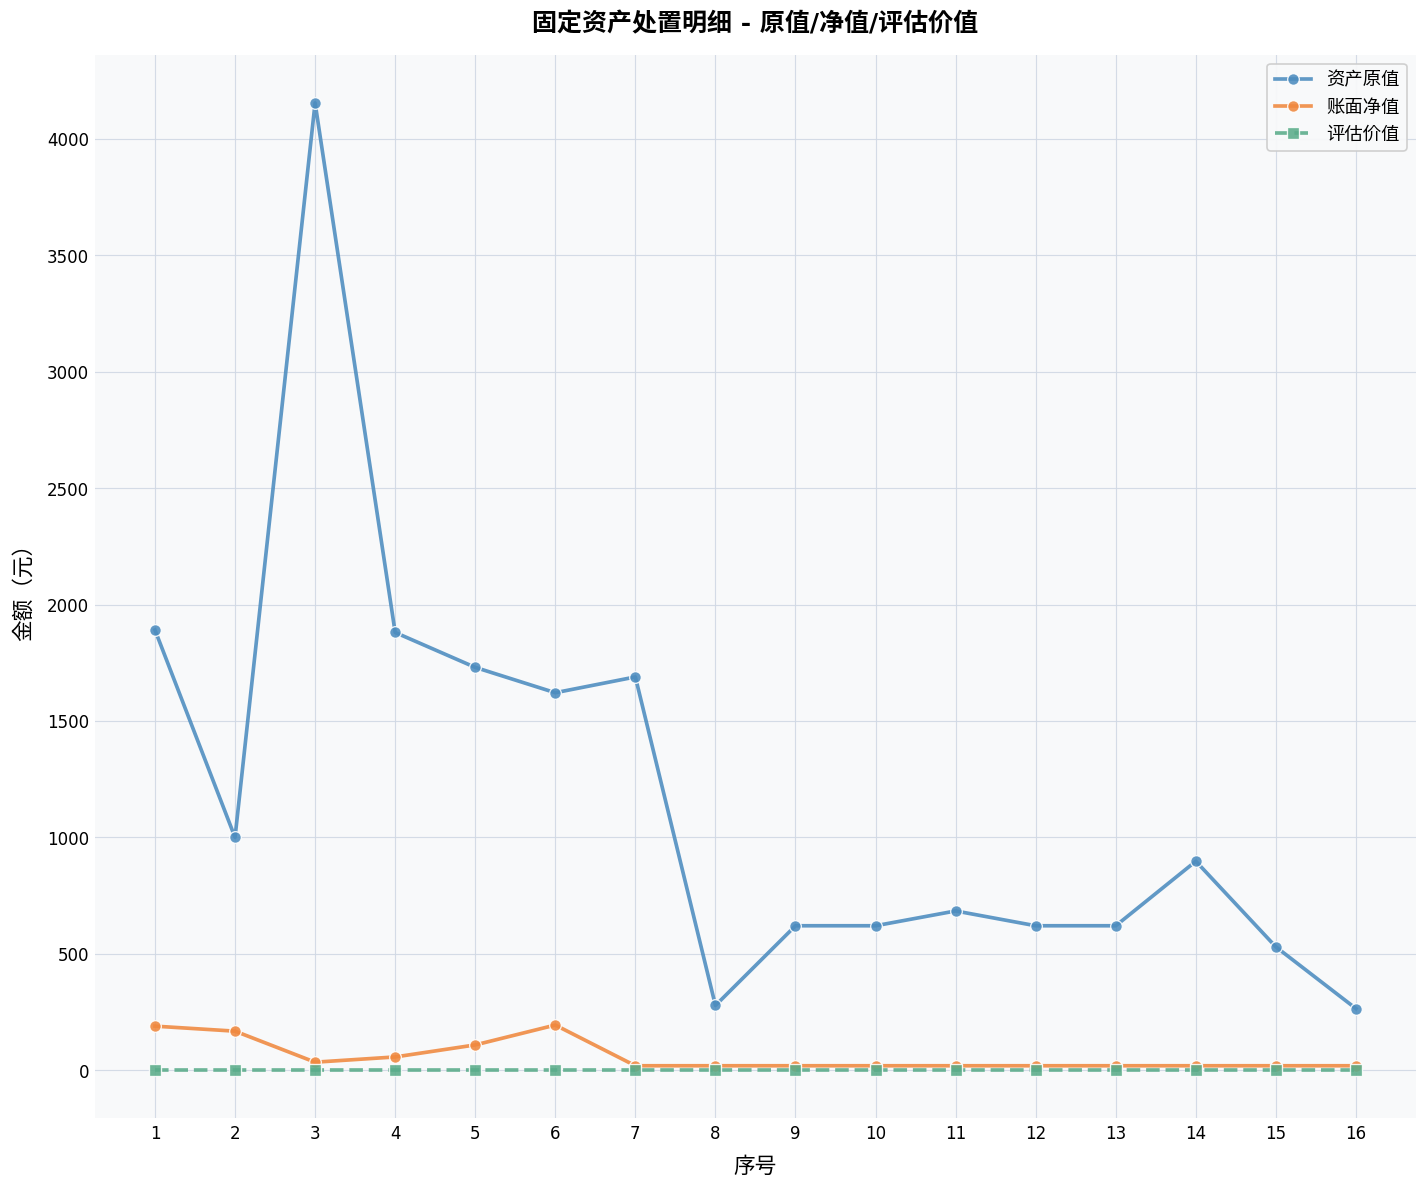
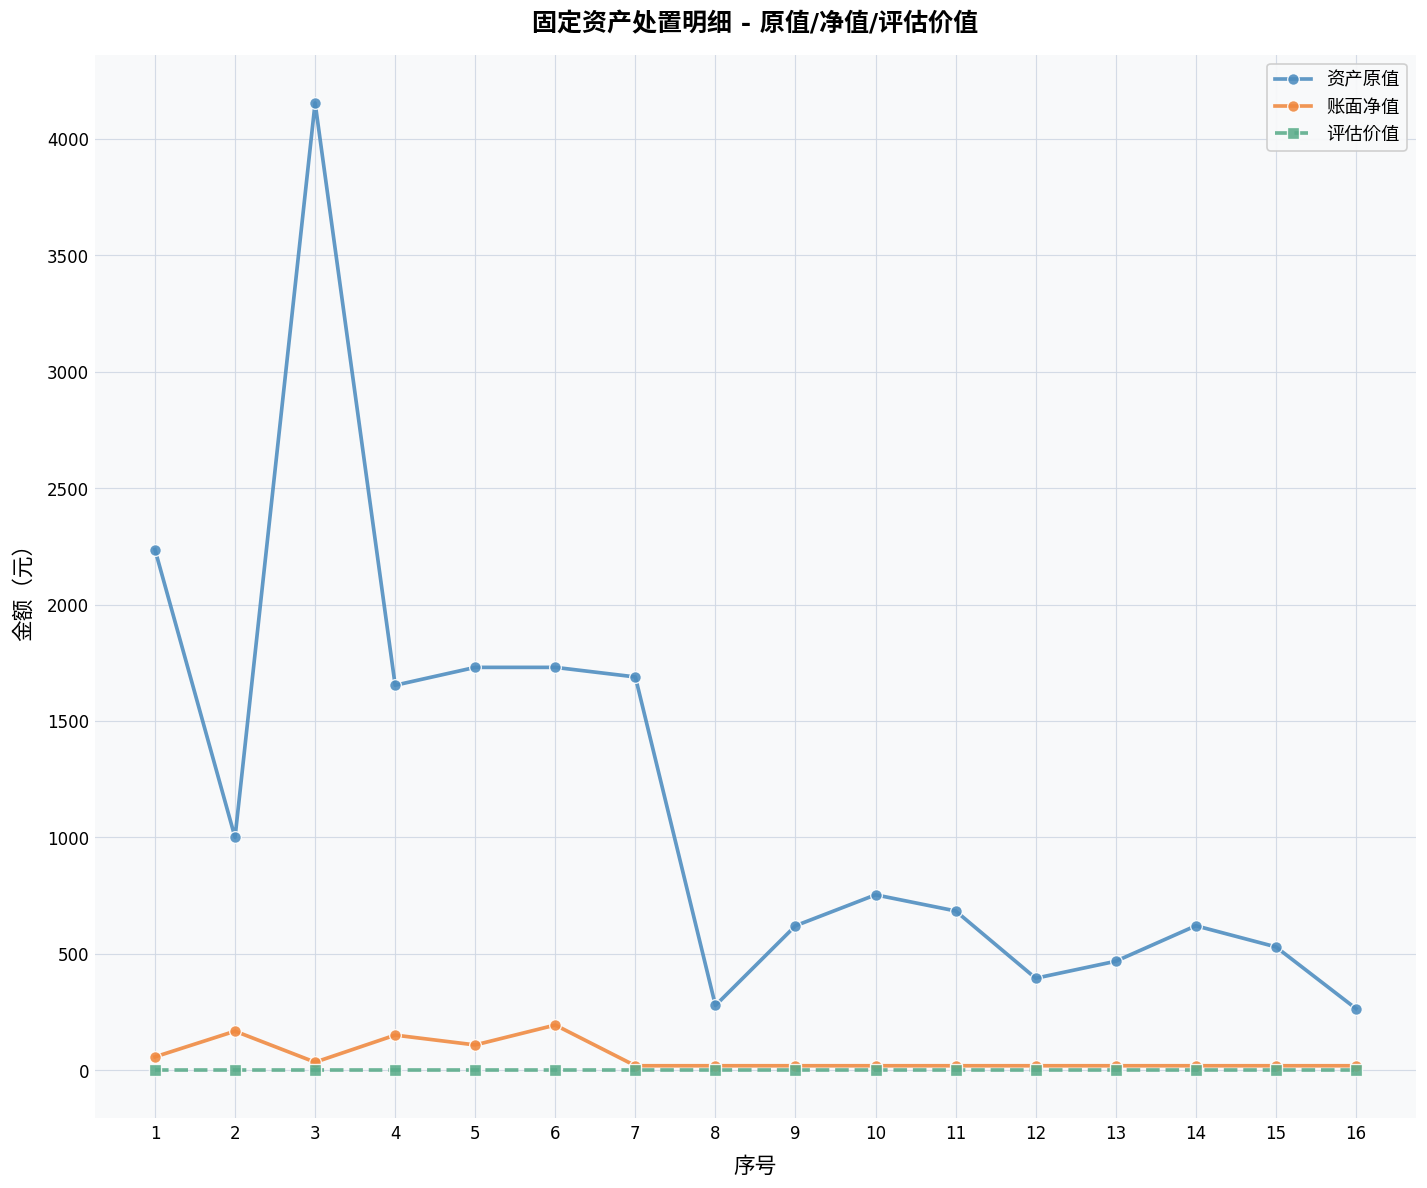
  {
    "资产原值": {
-     "1": 1890,
+     "1": 2240,
      "2": 1000,
      "3": 4160,
-     "4": 1880,
+     "4": 1650,
      "5": 1730,
-     "6": 1620,
+     "6": 1730,
      "7": 1690,
      "8": 280,
      "9": 620,
-     "10": 620,
+     "10": 750,
      "11": 680,
-     "12": 620,
-     "13": 620,
-     "14": 900,
+     "12": 390,
+     "13": 470,
+     "14": 620,
      "15": 530,
      "16": 260
    },
    "账面净值": {
-     "1": 190,
+     "1": 60,
      "2": 170,
      "3": 30,
-     "4": 60,
+     "4": 150,
      "5": 110,
      "6": 190,
      "7": 20,
      "8": 20,
      "9": 20,
      "10": 20,
      "11": 20,
      "12": 20,
      "13": 20,
      "14": 20,
      "15": 20,
      "16": 20
    },
    "评估价值": {
      "1": 0,
      "2": 0,
      "3": 0,
      "4": 0,
      "5": 0,
      "6": 0,
      "7": 0,
      "8": 0,
      "9": 0,
      "10": 0,
      "11": 0,
      "12": 0,
      "13": 0,
      "14": 0,
      "15": 0,
      "16": 0
    }
  }
